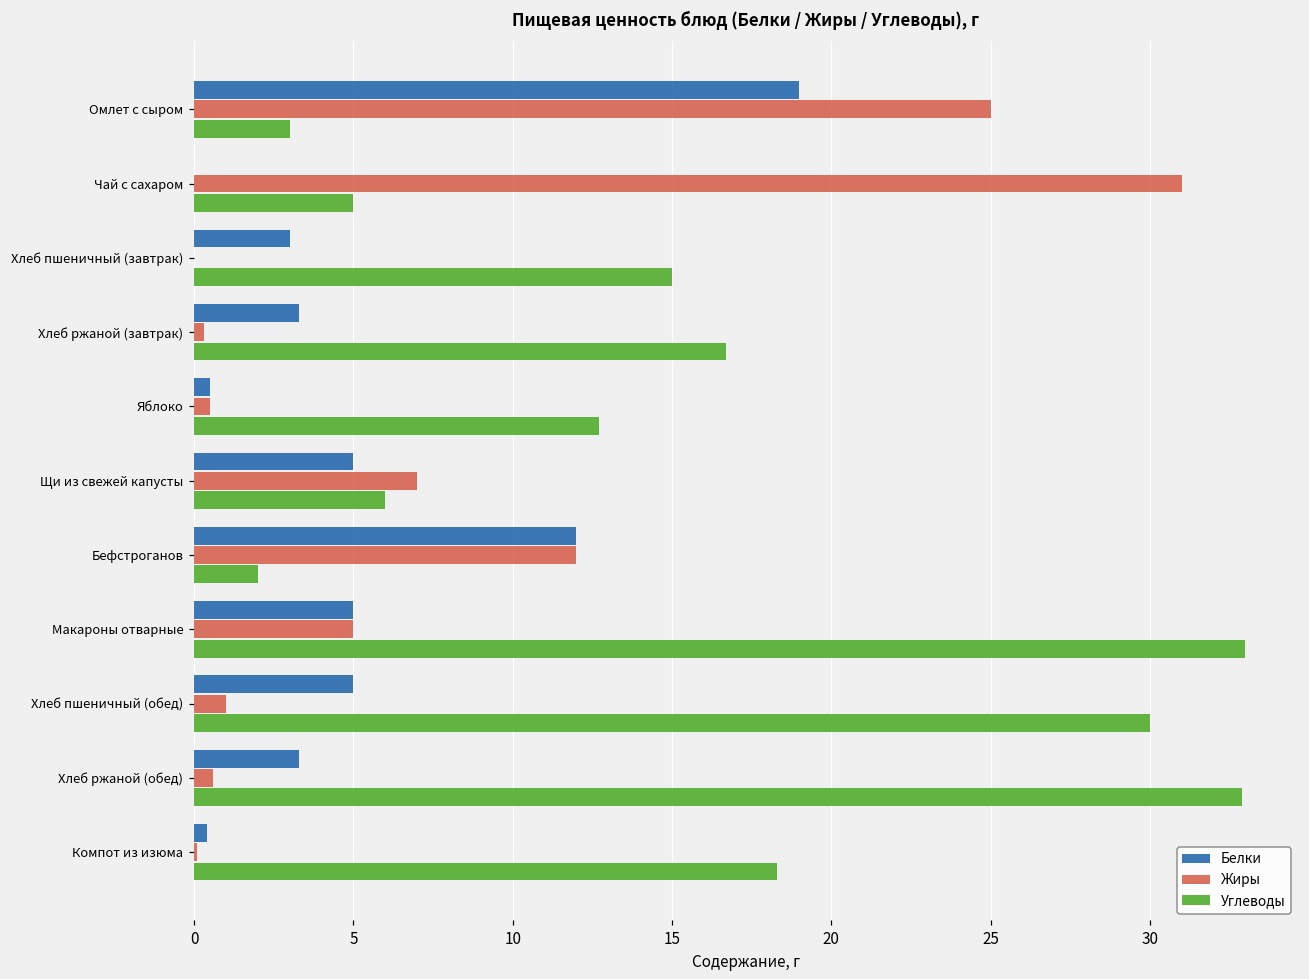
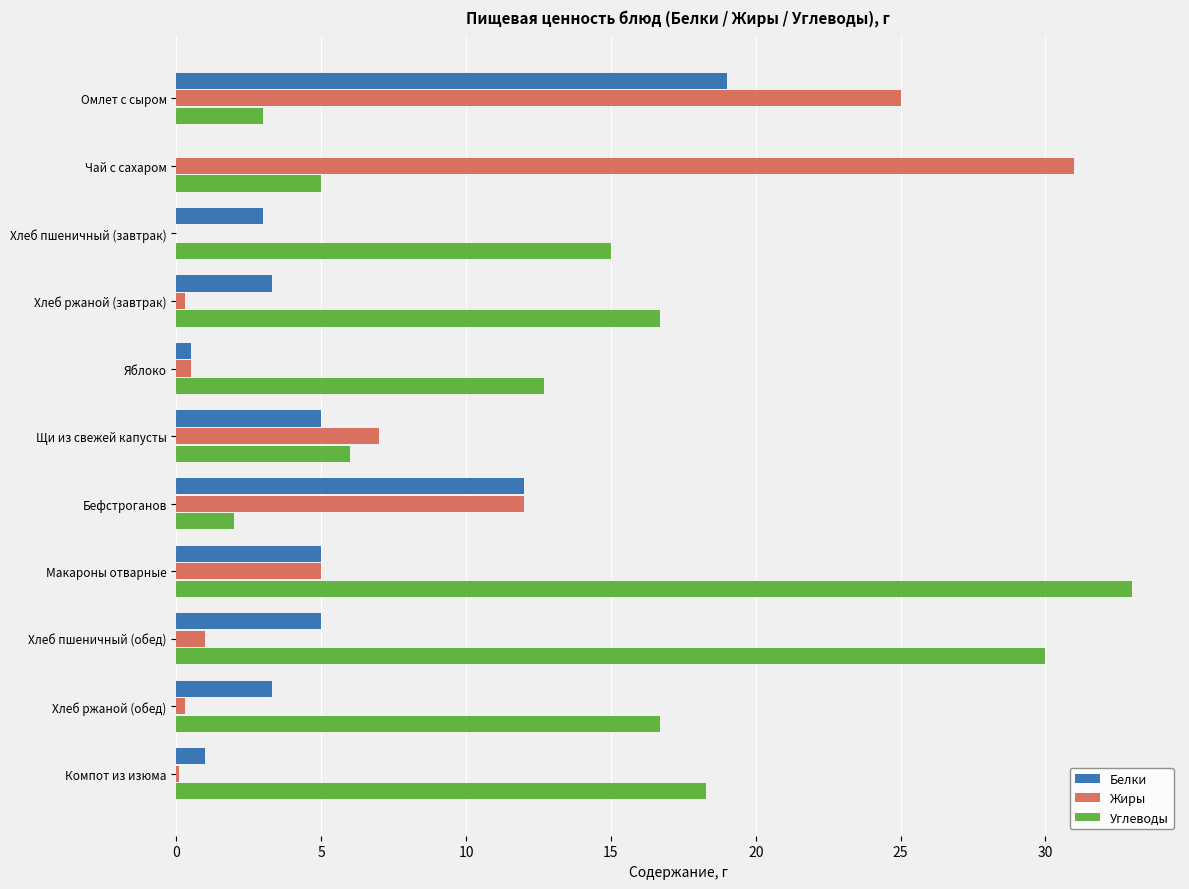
  {
    "Белки": {
      "Омлет с сыром": 19.0,
      "Чай с сахаром": 0.0,
      "Хлеб пшеничный (завтрак)": 3.0,
      "Хлеб ржаной (завтрак)": 3.3,
      "Яблоко": 0.5,
      "Щи из свежей капусты": 5.0,
      "Бефстроганов": 12.0,
      "Макароны отварные": 5.0,
      "Хлеб пшеничный (обед)": 5.0,
      "Хлеб ржаной (обед)": 3.3,
-     "Компот из изюма": 0.4
+     "Компот из изюма": 1.0
    },
    "Жиры": {
      "Омлет с сыром": 25.0,
      "Чай с сахаром": 31.0,
      "Хлеб пшеничный (завтрак)": 0.0,
      "Хлеб ржаной (завтрак)": 0.3,
      "Яблоко": 0.5,
      "Щи из свежей капусты": 7.0,
      "Бефстроганов": 12.0,
      "Макароны отварные": 5.0,
      "Хлеб пшеничный (обед)": 1.0,
-     "Хлеб ржаной (обед)": 0.6,
+     "Хлеб ржаной (обед)": 0.3,
      "Компот из изюма": 0.1
    },
    "Углеводы": {
      "Омлет с сыром": 3.0,
      "Чай с сахаром": 5.0,
      "Хлеб пшеничный (завтрак)": 15.0,
      "Хлеб ржаной (завтрак)": 16.7,
      "Яблоко": 12.7,
      "Щи из свежей капусты": 6.0,
      "Бефстроганов": 2.0,
      "Макароны отварные": 33.0,
      "Хлеб пшеничный (обед)": 30.0,
-     "Хлеб ржаной (обед)": 32.9,
+     "Хлеб ржаной (обед)": 16.7,
      "Компот из изюма": 18.3
    }
  }
